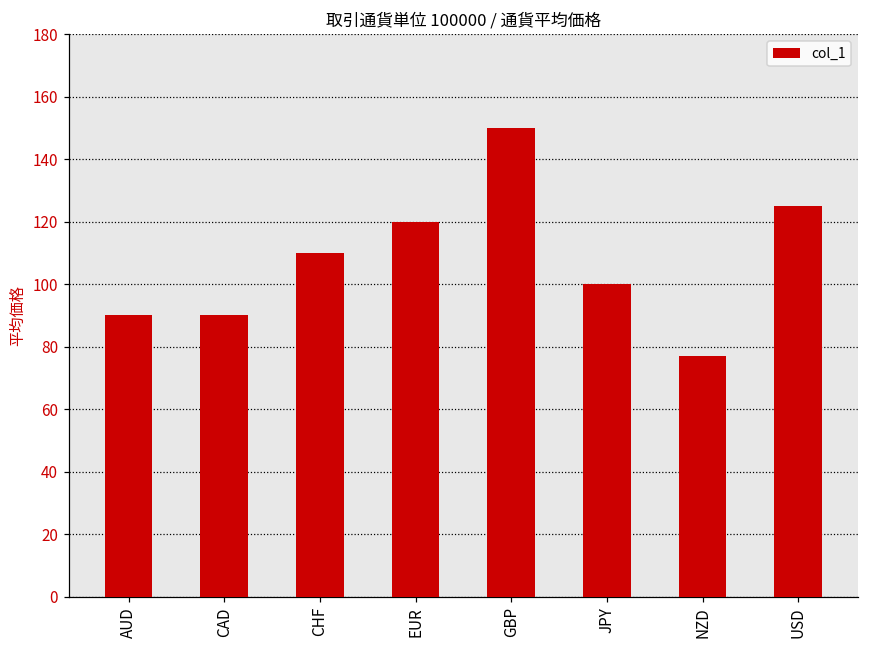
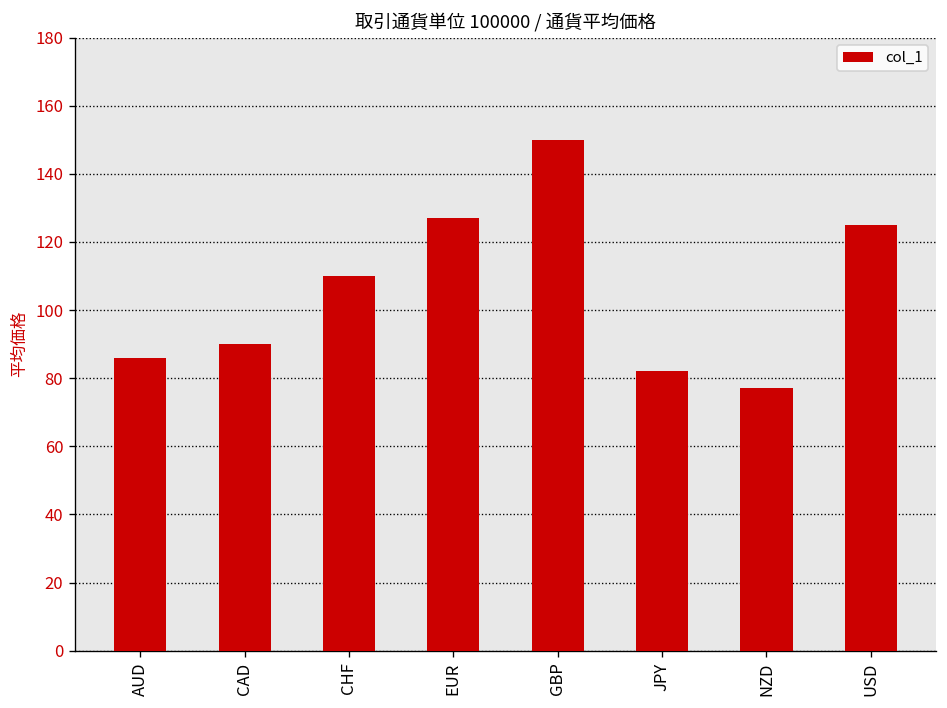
  {
-   "AUD": 90,
+   "AUD": 86,
    "CAD": 90,
    "CHF": 110,
-   "EUR": 120,
+   "EUR": 127,
    "GBP": 150,
-   "JPY": 100,
+   "JPY": 82,
    "NZD": 77,
    "USD": 125
  }
